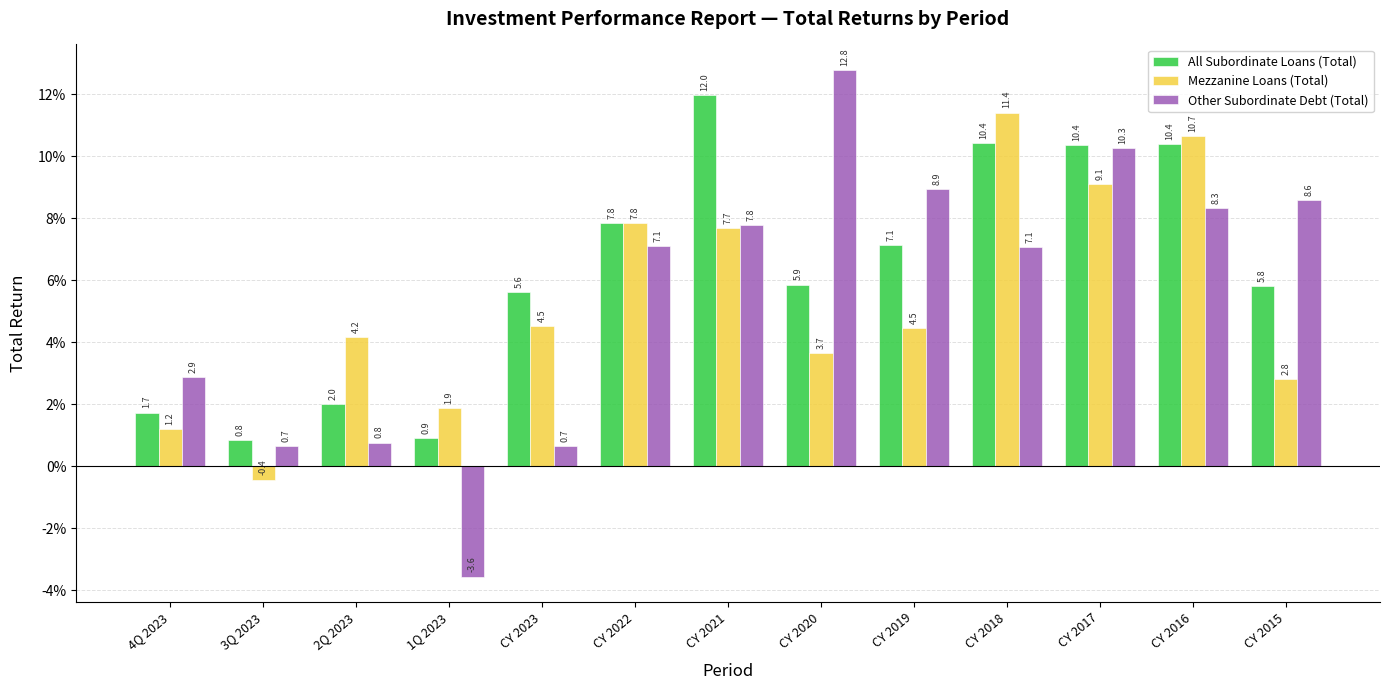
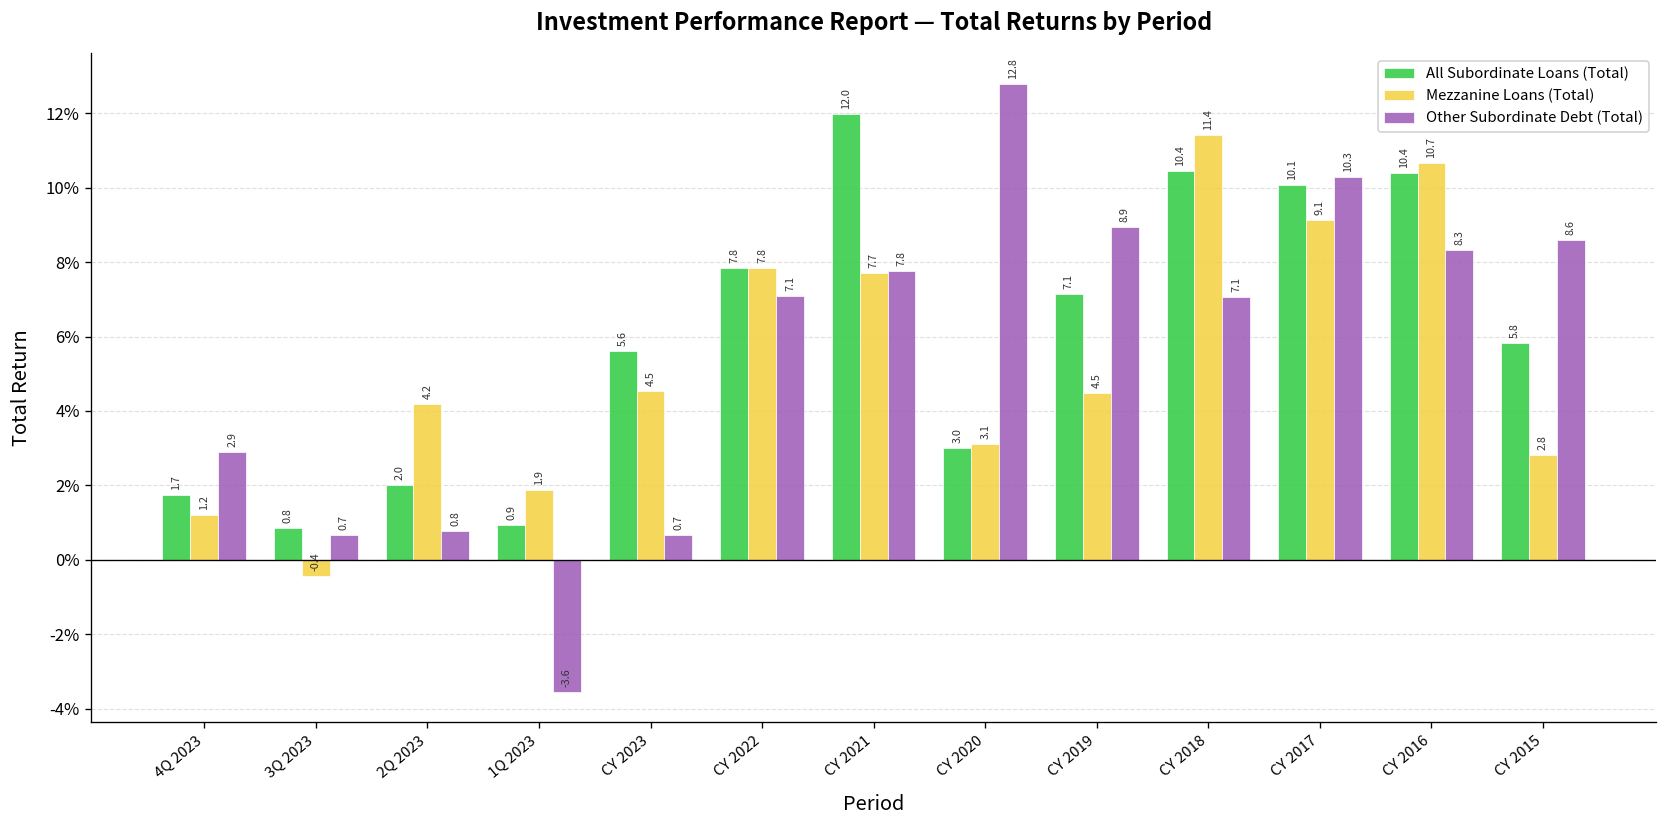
  {
    "All Subordinate Loans (Total)": {
-     "CY 2020": 5.9,
-     "CY 2017": 10.4
+     "CY 2020": 3.0,
+     "CY 2017": 10.1
    },
    "Mezzanine Loans (Total)": {
-     "CY 2020": 3.7
+     "CY 2020": 3.1
    }
  }
